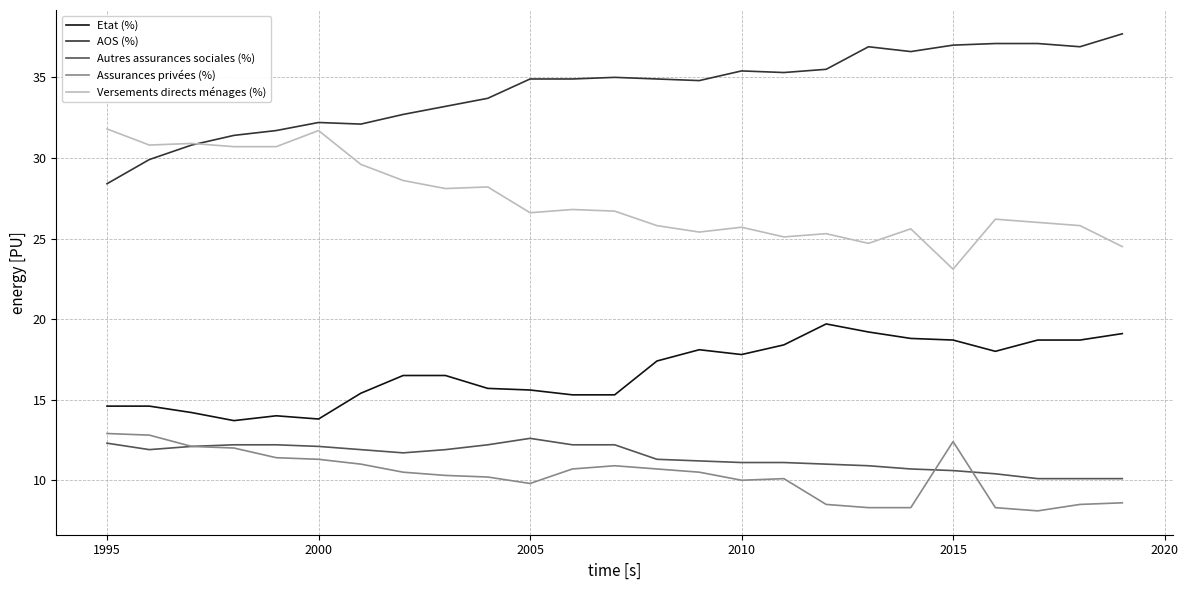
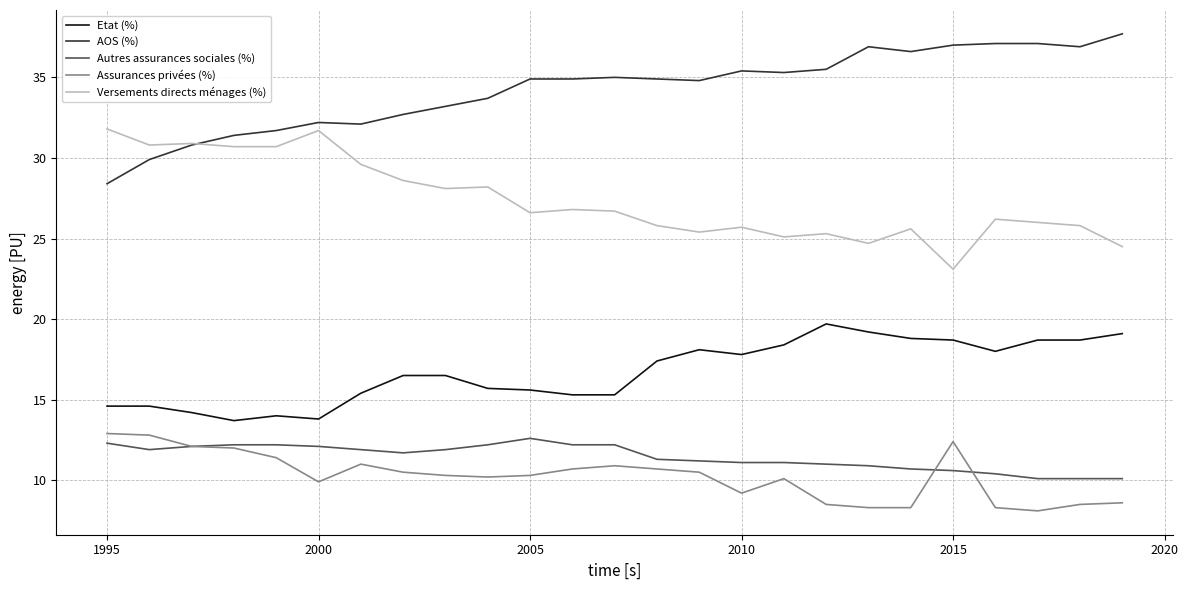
  {
    "Assurances privées (%)": {
      "1995": 12.9,
-     "2000": 11.3,
-     "2005": 9.8,
-     "2010": 10.0,
+     "2000": 9.9,
+     "2005": 10.3,
+     "2010": 9.2,
      "2015": 12.4
    },
    "Versements directs ménages (%)": {
      "1995": 31.8,
      "2000": 31.7,
      "2005": 26.6,
      "2010": 25.7,
      "2015": 23.1
    }
  }
